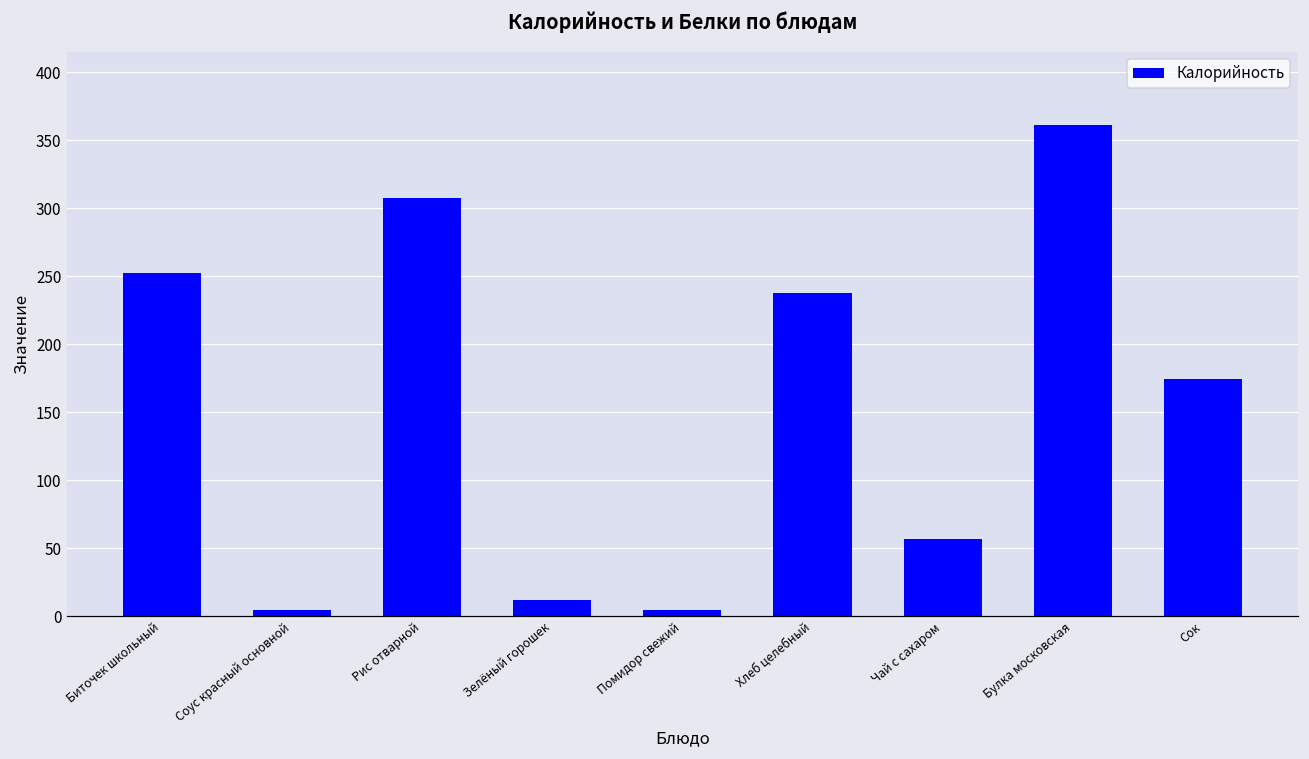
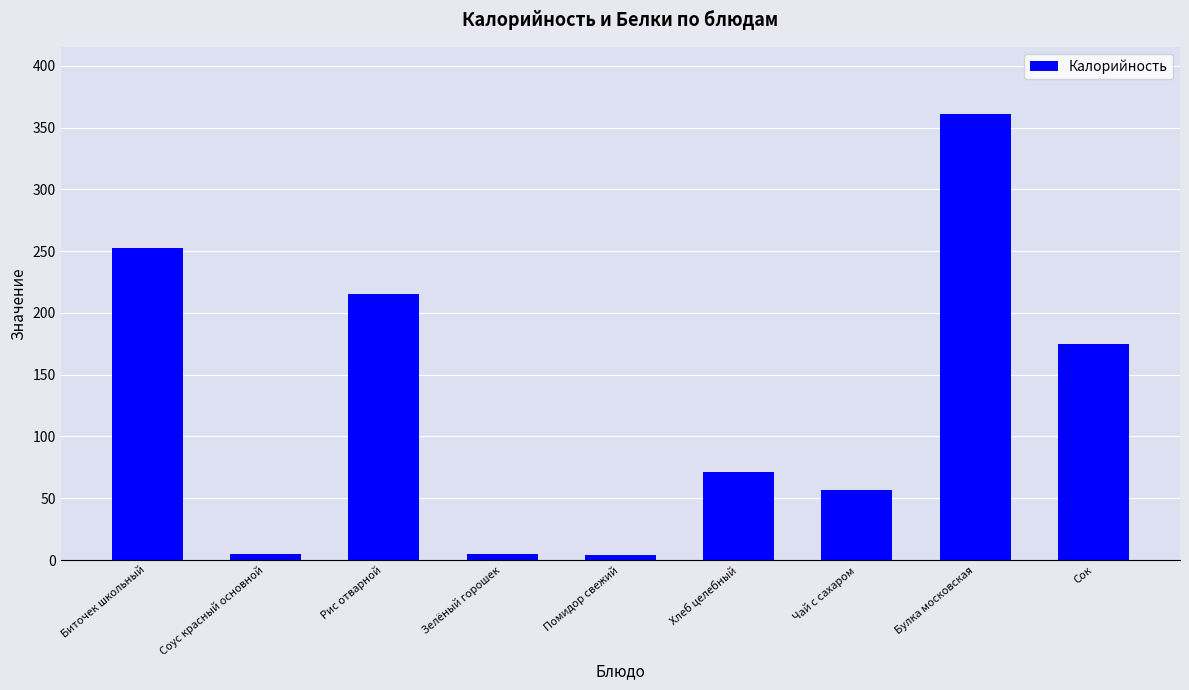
  {
    "Биточек школьный": 253,
    "Соус красный основной": 5,
-   "Рис отварной": 307,
-   "Зелёный горошек": 12,
+   "Рис отварной": 215,
+   "Зелёный горошек": 5,
    "Помидор свежий": 4,
-   "Хлеб целебный": 238,
+   "Хлеб целебный": 71,
    "Чай с сахаром": 57,
    "Булка московская": 361,
    "Сок": 175
  }
